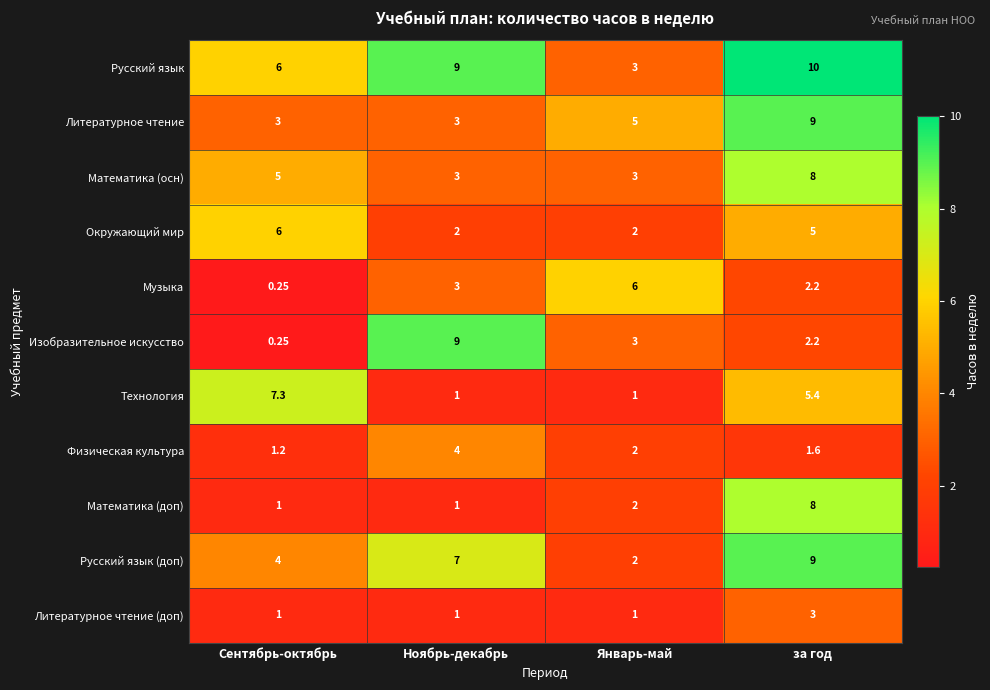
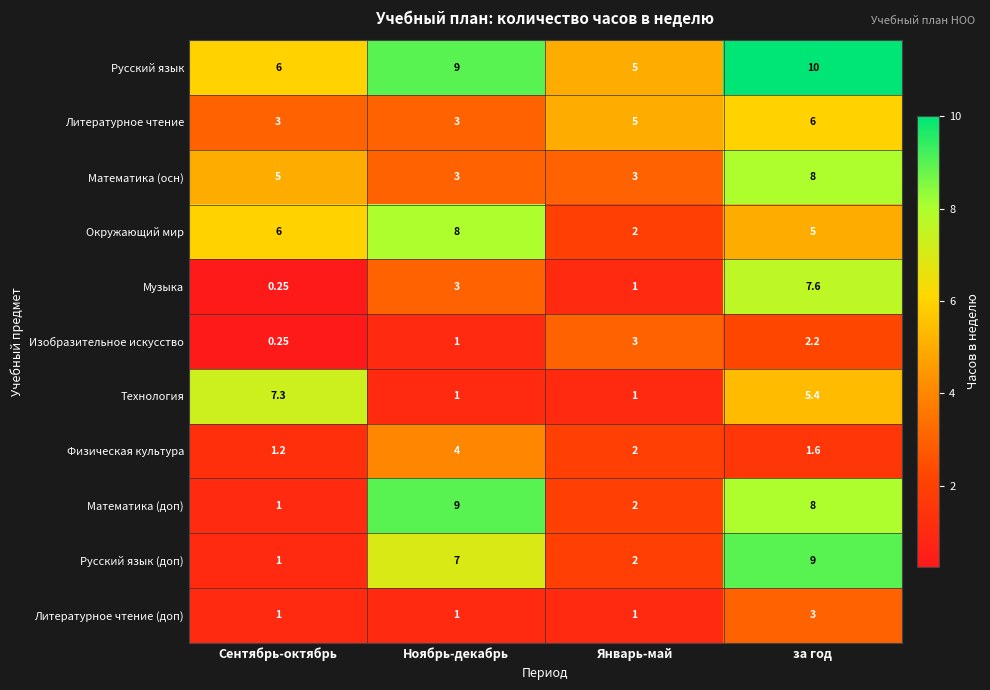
  {
    "Русский язык": {
      "Сентябрь-октябрь": 6,
      "Ноябрь-декабрь": 9,
-     "Январь-май": 3,
+     "Январь-май": 5,
      "за год": 10
    },
    "Литературное чтение": {
      "Сентябрь-октябрь": 3,
      "Ноябрь-декабрь": 3,
      "Январь-май": 5,
-     "за год": 9
+     "за год": 6
    },
    "Математика (осн)": {
      "Сентябрь-октябрь": 5,
      "Ноябрь-декабрь": 3,
      "Январь-май": 3,
      "за год": 8
    },
    "Окружающий мир": {
      "Сентябрь-октябрь": 6,
-     "Ноябрь-декабрь": 2,
+     "Ноябрь-декабрь": 8,
      "Январь-май": 2,
      "за год": 5
    },
    "Музыка": {
      "Сентябрь-октябрь": 0.25,
      "Ноябрь-декабрь": 3,
-     "Январь-май": 6,
-     "за год": 2.2
+     "Январь-май": 1,
+     "за год": 7.6
    },
    "Изобразительное искусство": {
      "Сентябрь-октябрь": 0.25,
-     "Ноябрь-декабрь": 9,
+     "Ноябрь-декабрь": 1,
      "Январь-май": 3,
      "за год": 2.2
    },
    "Технология": {
      "Сентябрь-октябрь": 7.3,
      "Ноябрь-декабрь": 1,
      "Январь-май": 1,
      "за год": 5.4
    },
    "Физическая культура": {
      "Сентябрь-октябрь": 1.2,
      "Ноябрь-декабрь": 4,
      "Январь-май": 2,
      "за год": 1.6
    },
    "Математика (доп)": {
      "Сентябрь-октябрь": 1,
-     "Ноябрь-декабрь": 1,
+     "Ноябрь-декабрь": 9,
      "Январь-май": 2,
      "за год": 8
    },
    "Русский язык (доп)": {
-     "Сентябрь-октябрь": 4,
+     "Сентябрь-октябрь": 1,
      "Ноябрь-декабрь": 7,
      "Январь-май": 2,
      "за год": 9
    },
    "Литературное чтение (доп)": {
      "Сентябрь-октябрь": 1,
      "Ноябрь-декабрь": 1,
      "Январь-май": 1,
      "за год": 3
    }
  }
